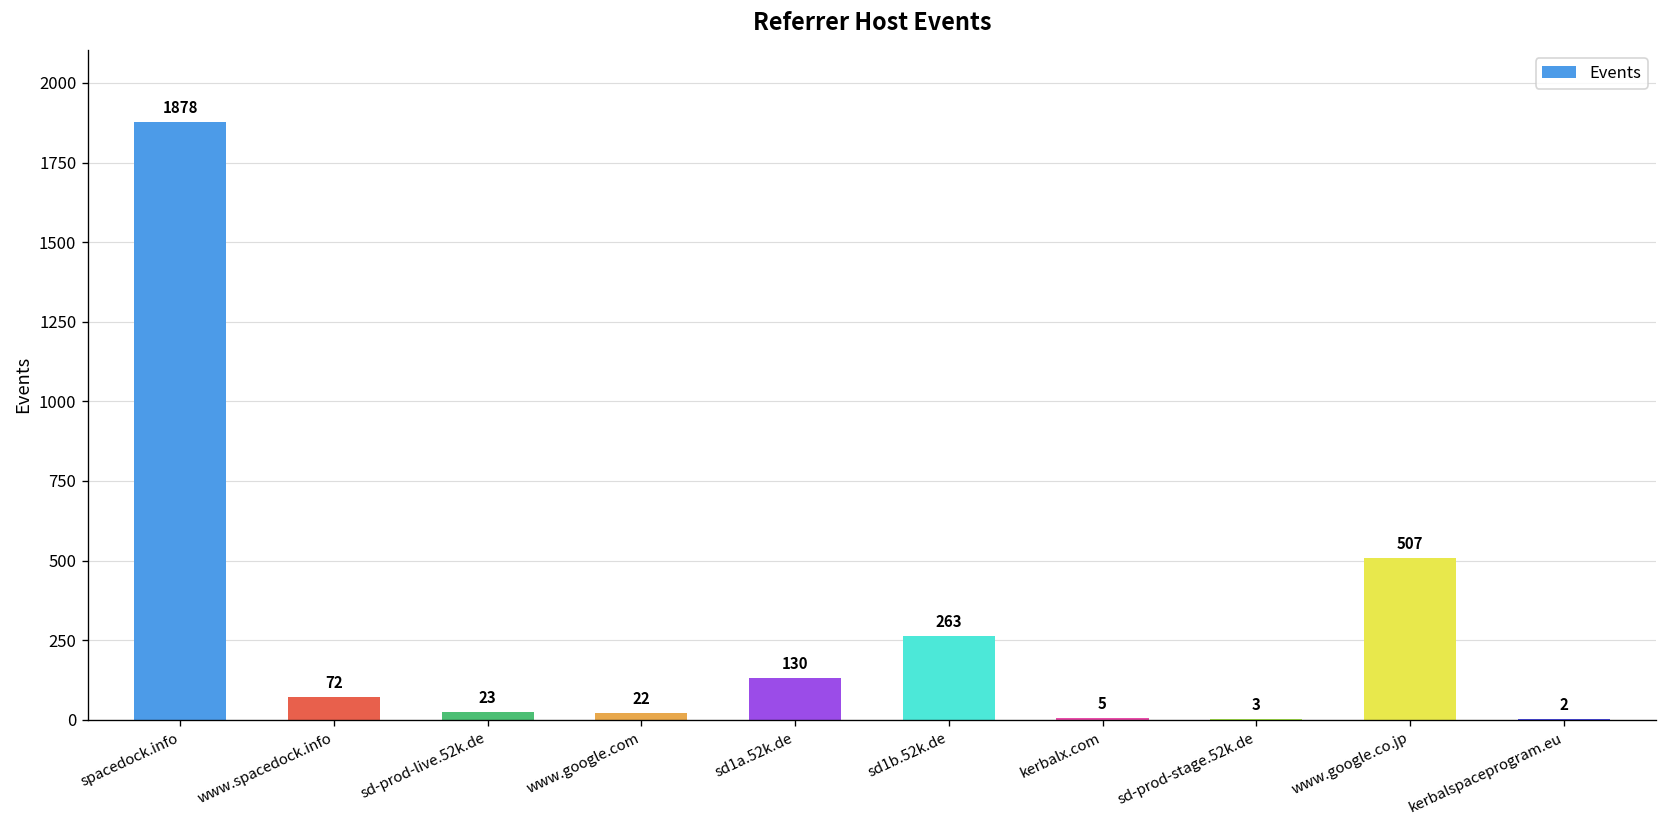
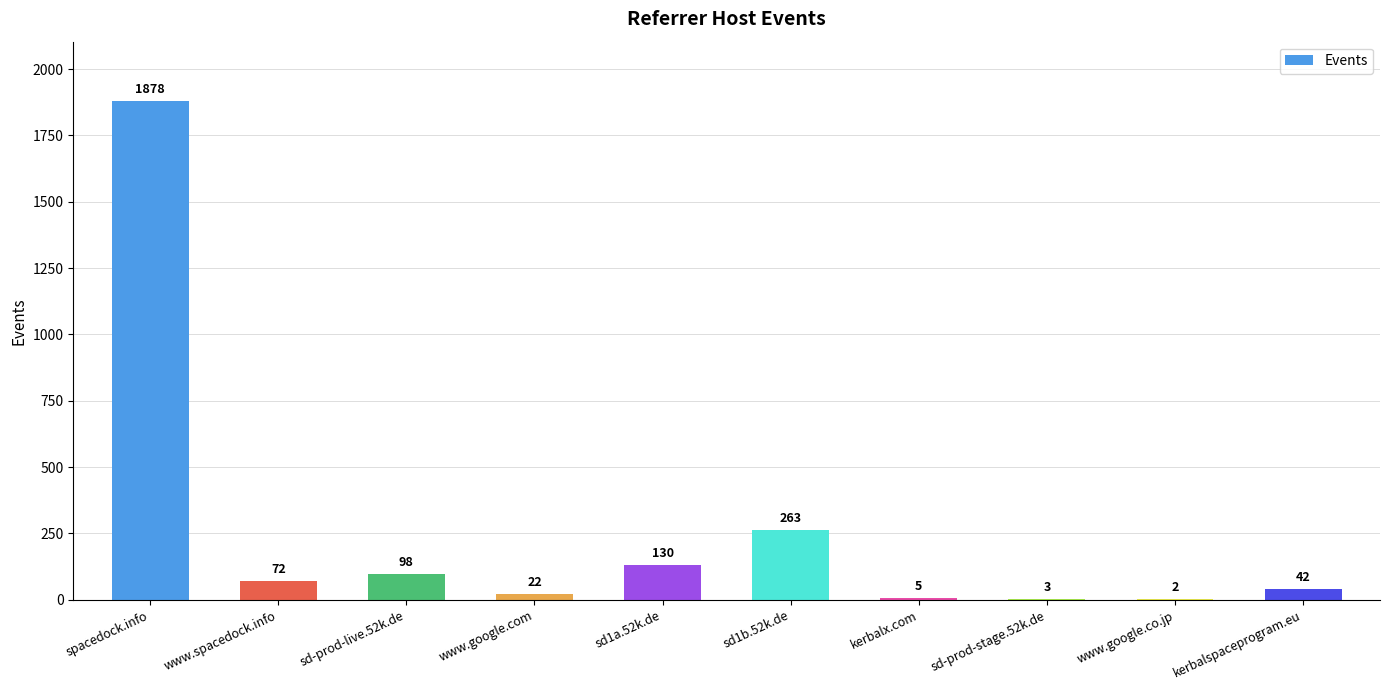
  {
    "spacedock.info": 1878,
    "www.spacedock.info": 72,
-   "sd-prod-live.52k.de": 23,
+   "sd-prod-live.52k.de": 98,
    "www.google.com": 22,
    "sd1a.52k.de": 130,
    "sd1b.52k.de": 263,
    "kerbalx.com": 5,
    "sd-prod-stage.52k.de": 3,
-   "www.google.co.jp": 507,
-   "kerbalspaceprogram.eu": 2
+   "www.google.co.jp": 2,
+   "kerbalspaceprogram.eu": 42
  }
